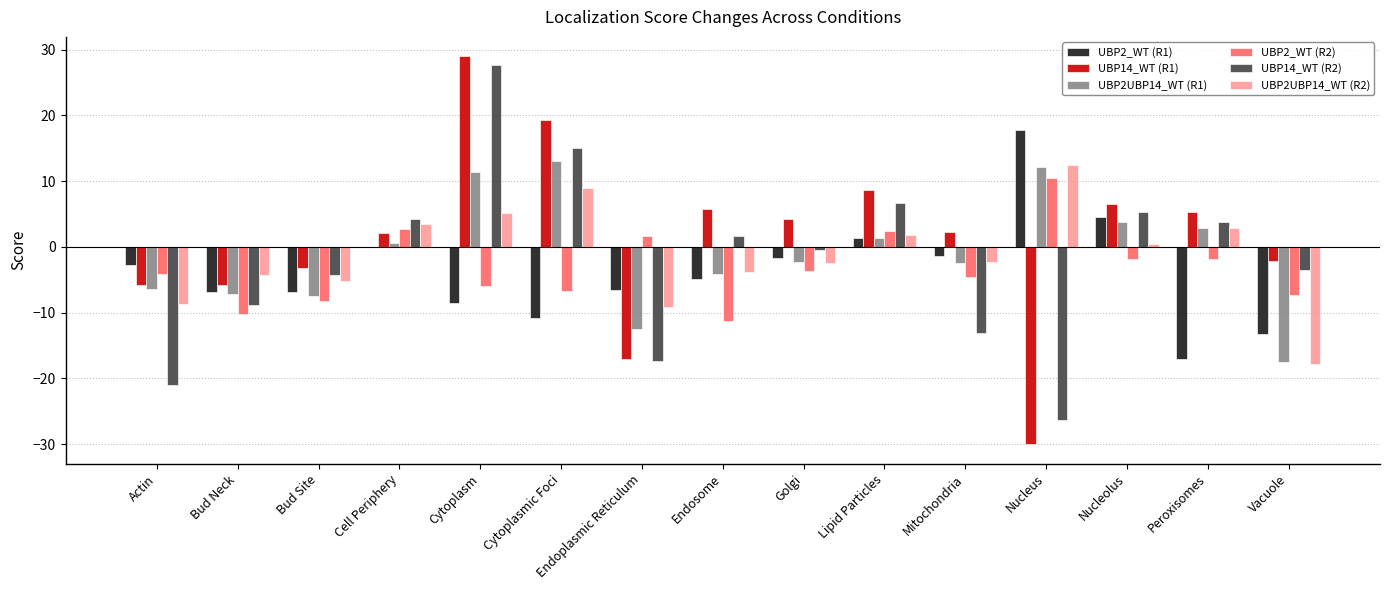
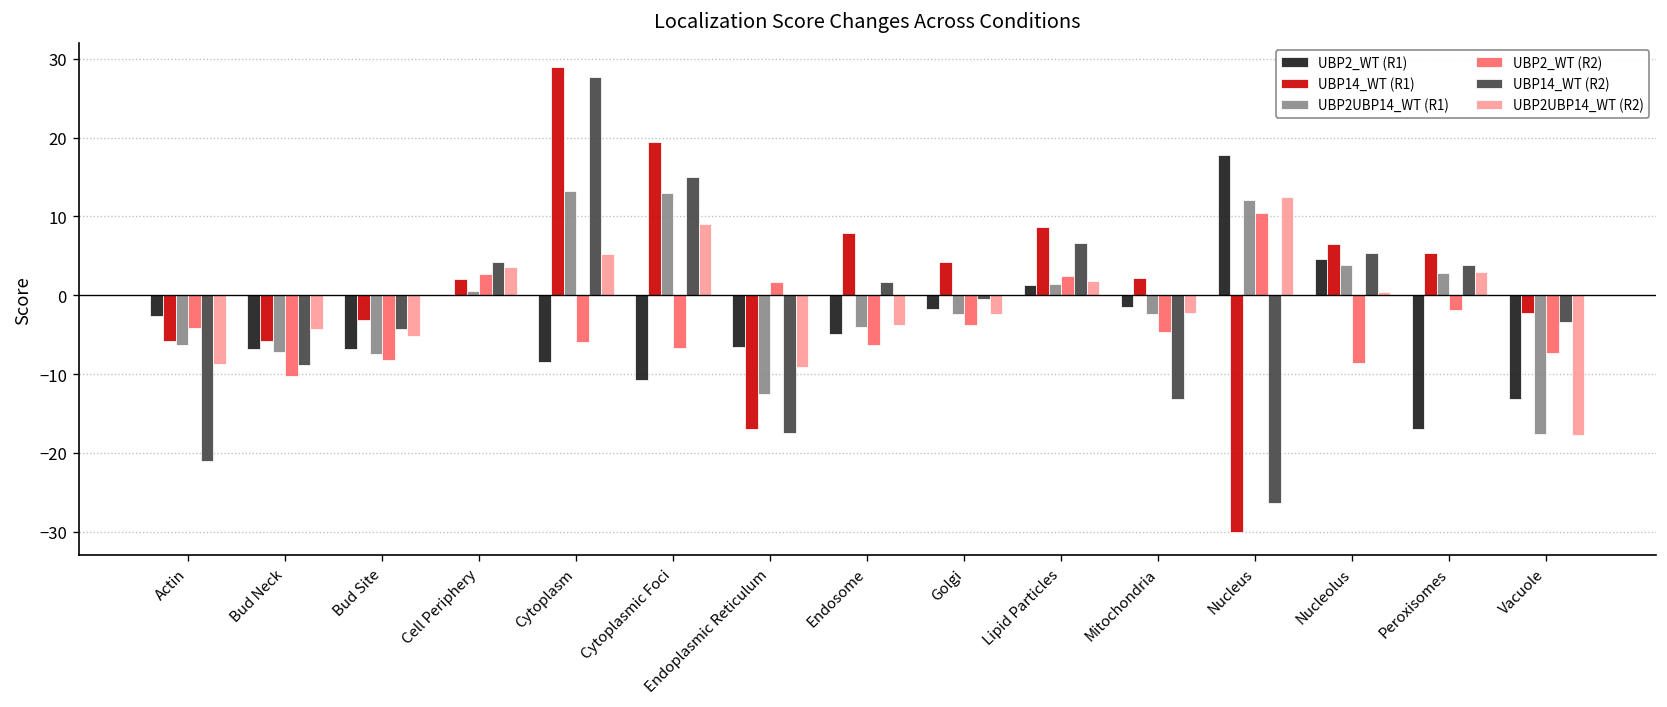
  {
    "UBP2_WT (R1)": {
      "Actin": -3,
      "Bud Neck": -7,
      "Bud Site": -7,
      "Cytoplasm": -9,
      "Cytoplasmic Foci": -11,
      "Endoplasmic Reticulum": -7,
      "Endosome": -5,
      "Golgi": -2,
      "Lipid Particles": 1,
      "Mitochondria": -1,
      "Nucleus": 18,
      "Nucleolus": 5,
      "Peroxisomes": -17,
      "Vacuole": -13
    },
    "UBP14_WT (R1)": {
      "Actin": -6,
      "Bud Neck": -6,
      "Bud Site": -3,
      "Cell Periphery": 2,
      "Cytoplasm": 29,
      "Cytoplasmic Foci": 19,
      "Endoplasmic Reticulum": -17,
-     "Endosome": 6,
+     "Endosome": 8,
      "Golgi": 4,
      "Lipid Particles": 9,
      "Mitochondria": 2,
      "Nucleus": -30,
      "Nucleolus": 6,
      "Peroxisomes": 5,
      "Vacuole": -2
    },
    "UBP2UBP14_WT (R1)": {
      "Actin": -6,
      "Bud Neck": -7,
      "Bud Site": -7,
      "Cell Periphery": 1,
-     "Cytoplasm": 11,
+     "Cytoplasm": 13,
      "Cytoplasmic Foci": 13,
      "Endoplasmic Reticulum": -12,
      "Endosome": -4,
      "Golgi": -2,
      "Lipid Particles": 1,
      "Mitochondria": -2,
      "Nucleus": 12,
      "Nucleolus": 4,
      "Peroxisomes": 3,
      "Vacuole": -18
    },
    "UBP2_WT (R2)": {
      "Actin": -4,
      "Bud Neck": -10,
      "Bud Site": -8,
      "Cell Periphery": 3,
      "Cytoplasm": -6,
      "Cytoplasmic Foci": -7,
      "Endoplasmic Reticulum": 2,
-     "Endosome": -11,
+     "Endosome": -6,
      "Golgi": -4,
      "Lipid Particles": 2,
      "Mitochondria": -5,
      "Nucleus": 10,
-     "Nucleolus": -2,
+     "Nucleolus": -9,
      "Peroxisomes": -2,
      "Vacuole": -7
    },
    "UBP14_WT (R2)": {
      "Actin": -21,
      "Bud Neck": -9,
      "Bud Site": -4,
      "Cell Periphery": 4,
      "Cytoplasm": 28,
      "Cytoplasmic Foci": 15,
      "Endoplasmic Reticulum": -17,
      "Endosome": 2,
      "Golgi": 0,
      "Lipid Particles": 7,
      "Mitochondria": -13,
      "Nucleus": -26,
      "Nucleolus": 5,
      "Peroxisomes": 4,
      "Vacuole": -3
    },
    "UBP2UBP14_WT (R2)": {
      "Actin": -9,
      "Bud Neck": -4,
      "Bud Site": -5,
      "Cell Periphery": 4,
      "Cytoplasm": 5,
      "Cytoplasmic Foci": 9,
      "Endoplasmic Reticulum": -9,
      "Endosome": -4,
      "Golgi": -2,
      "Lipid Particles": 2,
      "Mitochondria": -2,
      "Nucleus": 12,
      "Peroxisomes": 3,
      "Vacuole": -18
    }
  }
